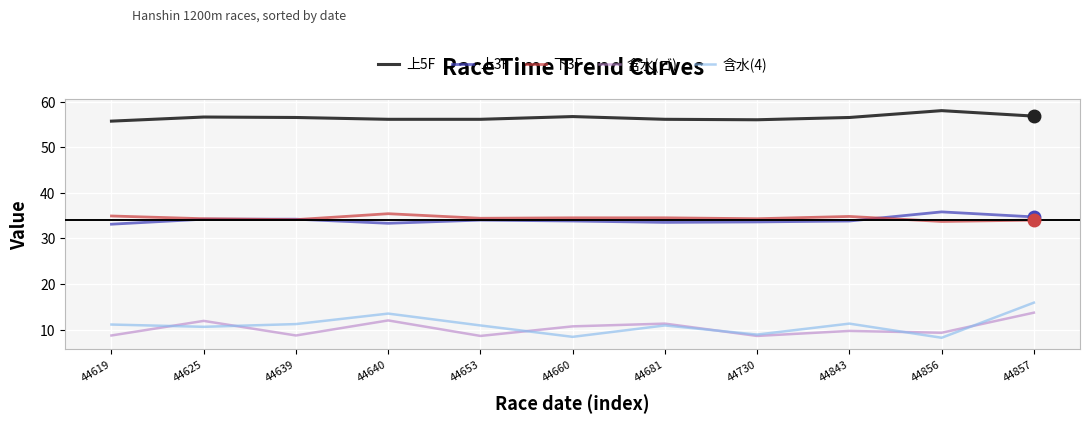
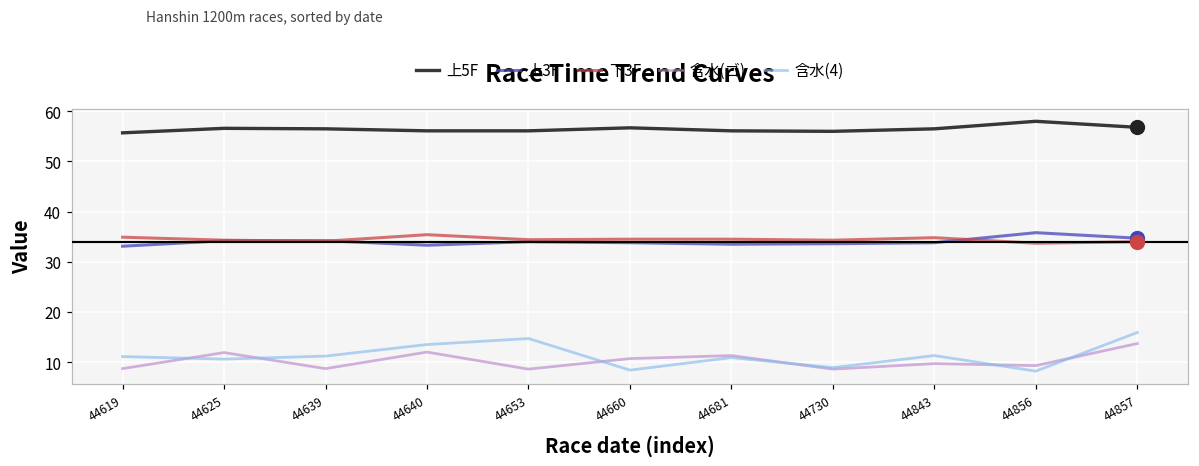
  {
    "含水(ゴ)": {
      "44619": 9,
      "44625": 12,
      "44639": 9,
      "44640": 12,
      "44653": 9,
      "44660": 11,
      "44843": 10,
      "44856": 9,
      "44857": 14
    },
    "含水(4)": {
      "44619": 11,
      "44625": 11,
      "44639": 11,
      "44640": 14,
-     "44653": 11,
+     "44653": 15,
      "44660": 8,
      "44843": 11,
      "44856": 8,
      "44857": 16
    }
  }
